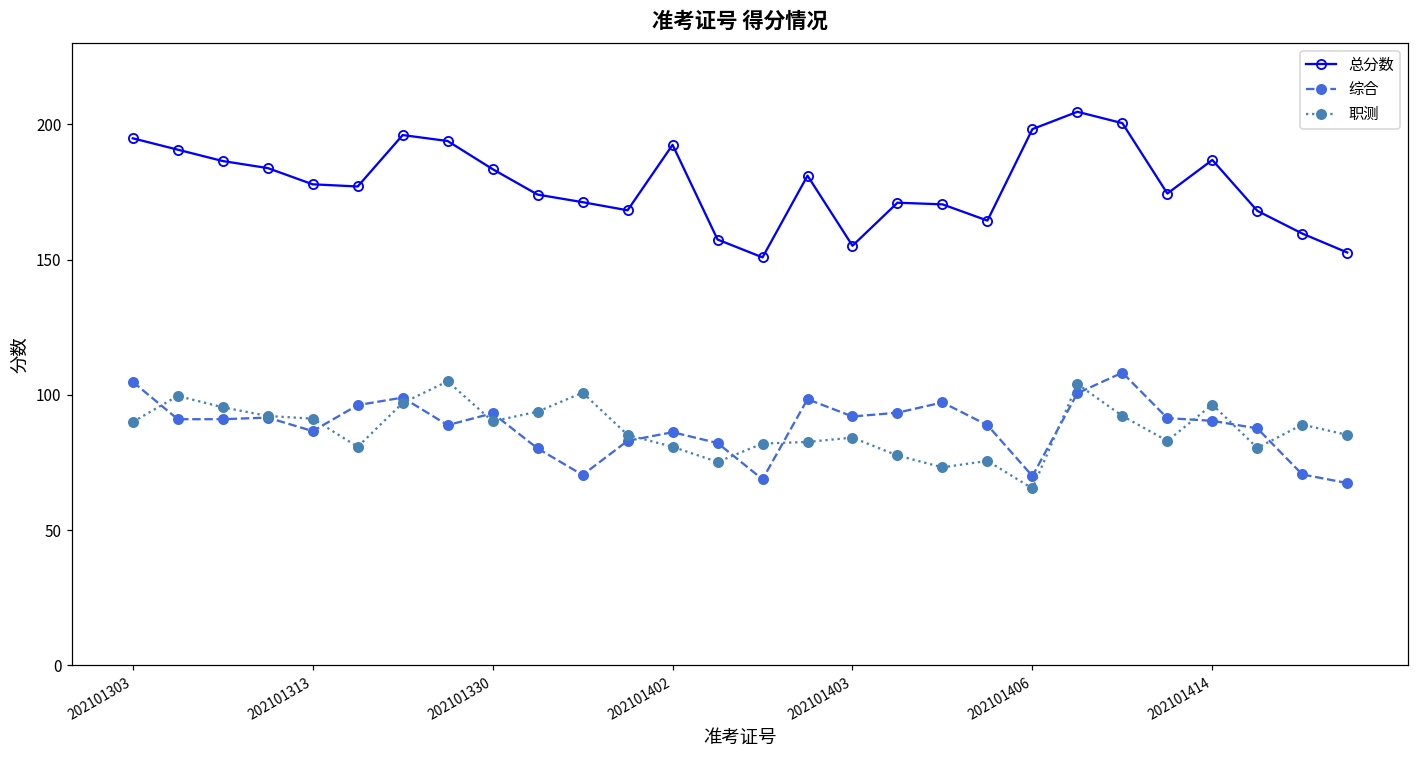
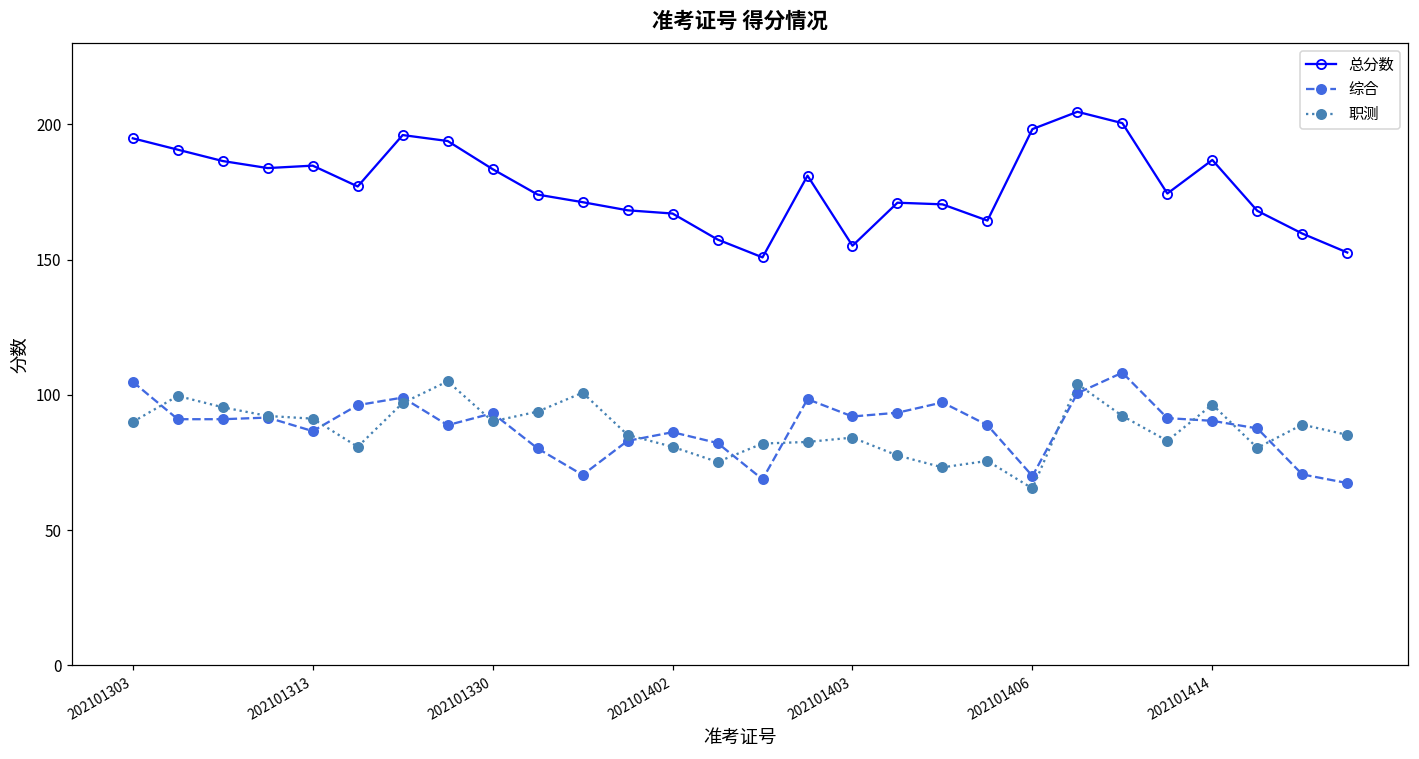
  {
    "总分数": {
      "202101303": 195,
-     "202101313": 178,
+     "202101313": 185,
      "202101330": 183,
-     "202101402": 192,
+     "202101402": 167,
      "202101403": 155,
      "202101406": 198,
      "202101414": 187
    }
  }
